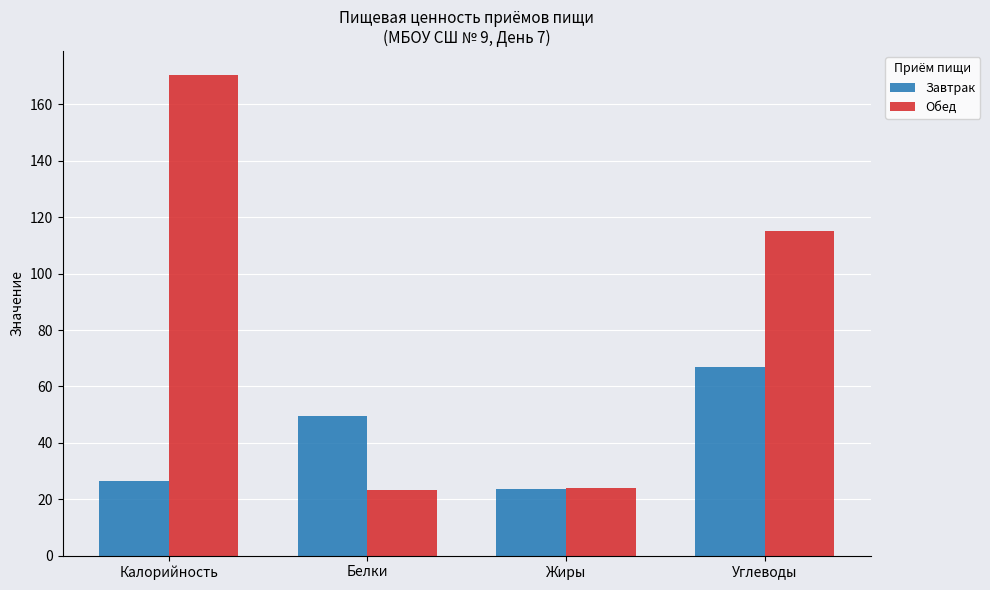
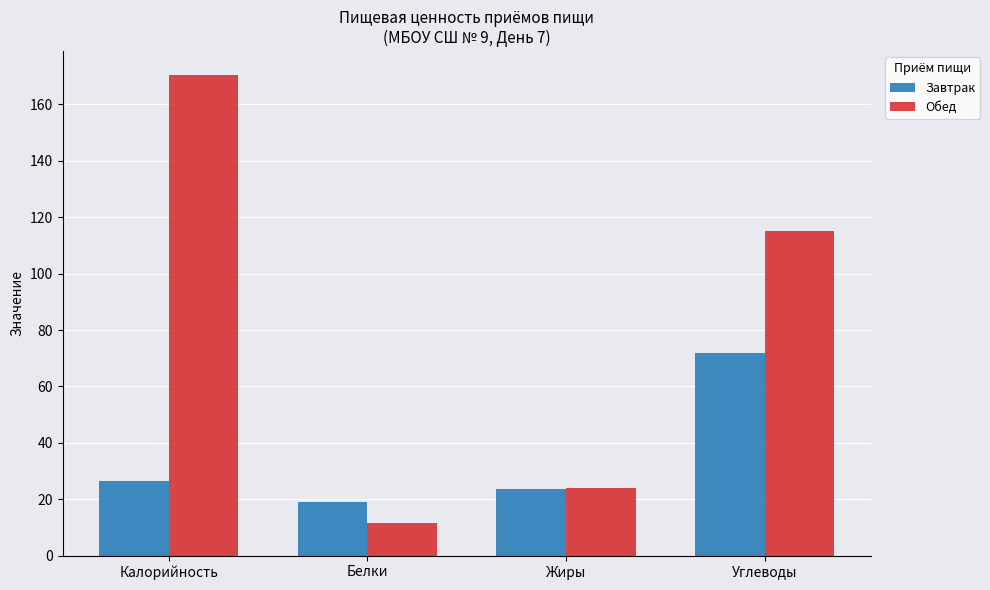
  {
    "Завтрак": {
      "Калорийность": 27,
-     "Белки": 50,
+     "Белки": 19,
      "Жиры": 24,
-     "Углеводы": 67
+     "Углеводы": 72
    },
    "Обед": {
      "Калорийность": 170,
-     "Белки": 23,
+     "Белки": 11,
      "Жиры": 24,
      "Углеводы": 115
    }
  }
